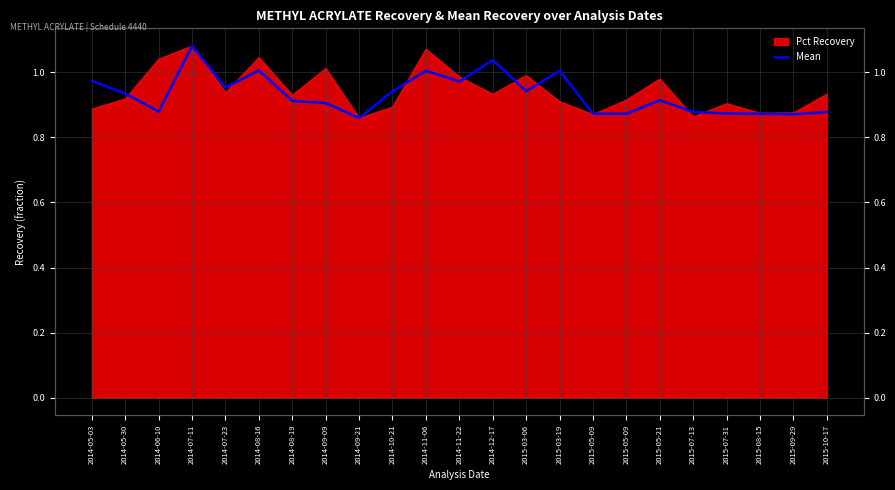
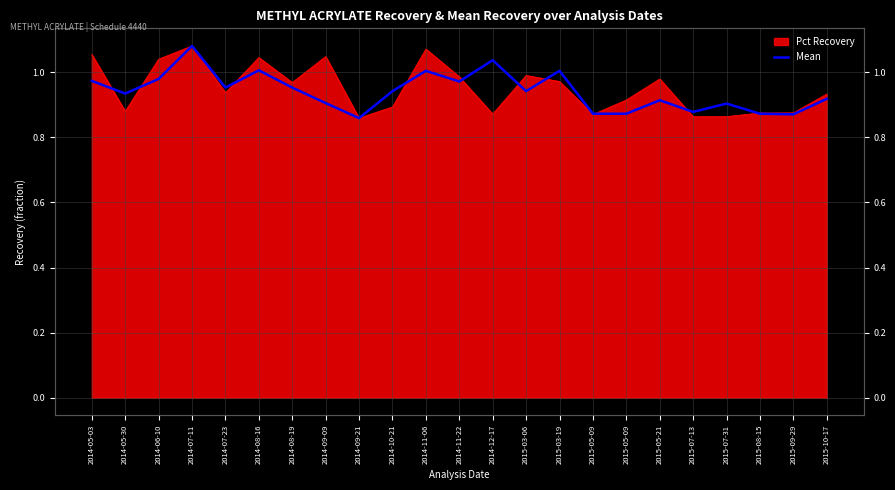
  {
    "Pct Recovery": {
-     "2014-05-03": 0.89,
-     "2014-05-30": 0.92,
+     "2014-05-03": 1.06,
+     "2014-05-30": 0.88,
      "2014-06-10": 1.04,
      "2014-07-23": 0.94,
      "2014-08-16": 1.05,
-     "2014-08-19": 0.93,
-     "2014-09-09": 1.01,
+     "2014-08-19": 0.97,
+     "2014-09-09": 1.05,
      "2014-10-21": 0.89,
      "2014-11-06": 1.07,
      "2014-11-22": 0.99,
-     "2014-12-17": 0.93,
+     "2014-12-17": 0.87,
      "2015-03-06": 0.99,
-     "2015-03-19": 0.91,
+     "2015-03-19": 0.97,
      "2015-05-21": 0.98,
      "2015-07-13": 0.86,
-     "2015-07-31": 0.90,
+     "2015-07-31": 0.86,
      "2015-10-17": 0.93
    },
    "Mean": {
      "2014-05-03": 0.97,
      "2014-05-30": 0.93,
-     "2014-06-10": 0.88,
+     "2014-06-10": 0.98,
      "2014-07-23": 0.95,
      "2014-08-16": 1.01,
-     "2014-08-19": 0.91,
+     "2014-08-19": 0.95,
      "2014-09-09": 0.91,
      "2014-10-21": 0.94,
      "2014-11-06": 1.00,
      "2014-11-22": 0.97,
      "2014-12-17": 1.04,
      "2015-03-06": 0.94,
      "2015-03-19": 1.00,
      "2015-05-21": 0.91,
      "2015-07-13": 0.88,
-     "2015-07-31": 0.87,
-     "2015-10-17": 0.88
+     "2015-07-31": 0.90,
+     "2015-10-17": 0.92
    }
  }
